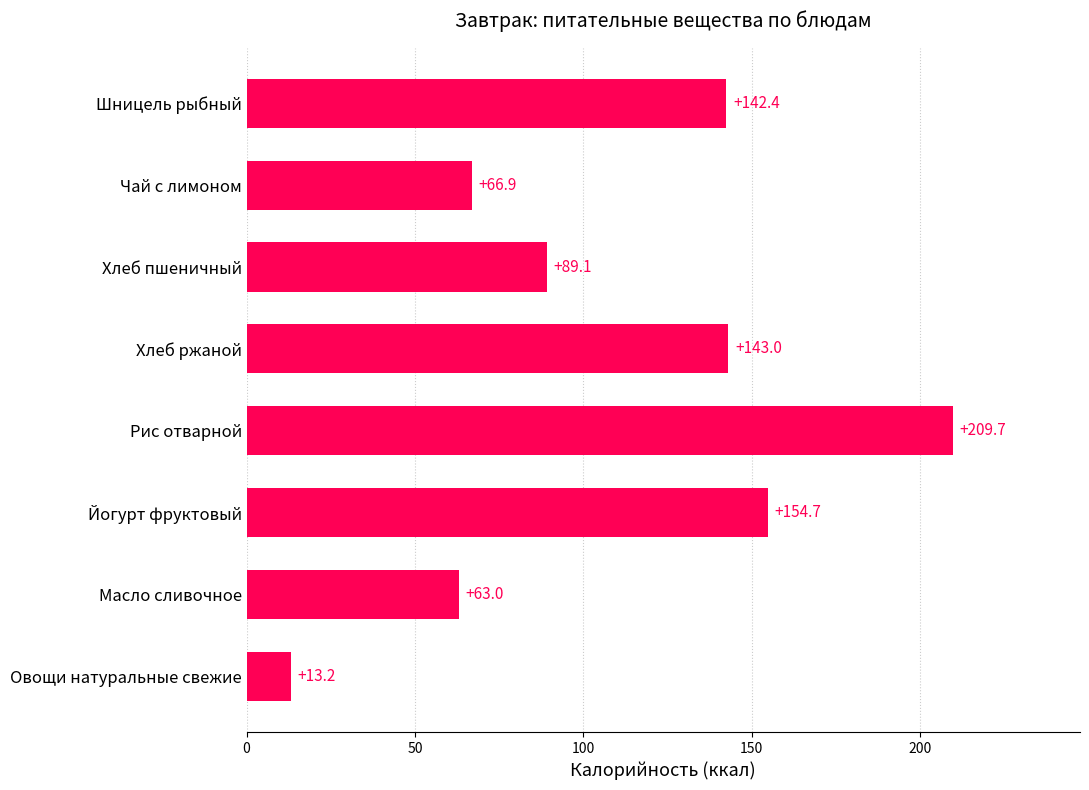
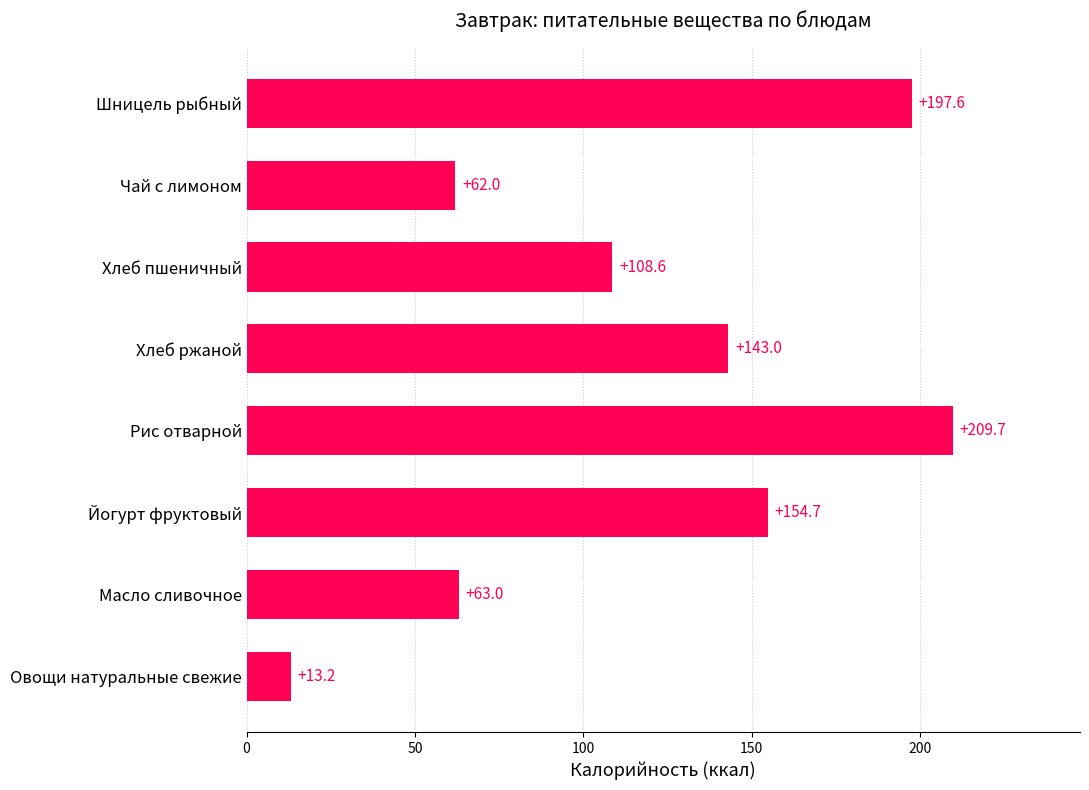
  {
-   "Шницель рыбный": "+142.4",
-   "Чай с лимоном": "+66.9",
-   "Хлеб пшеничный": "+89.1",
+   "Шницель рыбный": "+197.6",
+   "Чай с лимоном": "+62.0",
+   "Хлеб пшеничный": "+108.6",
    "Хлеб ржаной": "+143.0",
    "Рис отварной": "+209.7",
    "Йогурт фруктовый": "+154.7",
    "Масло сливочное": "+63.0",
    "Овощи натуральные свежие": "+13.2"
  }
